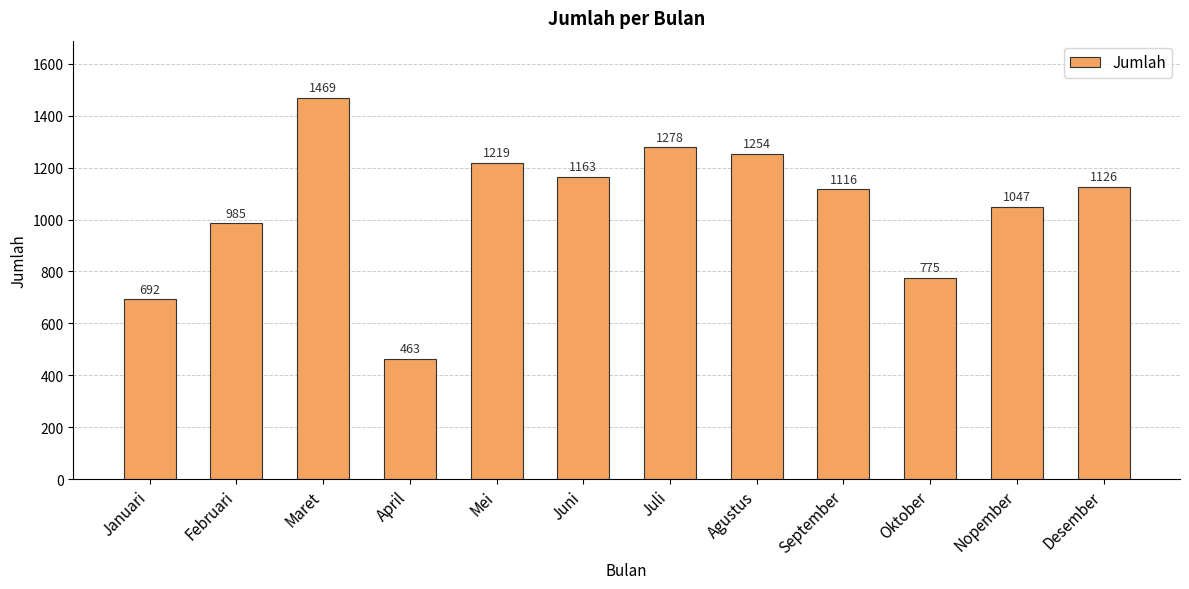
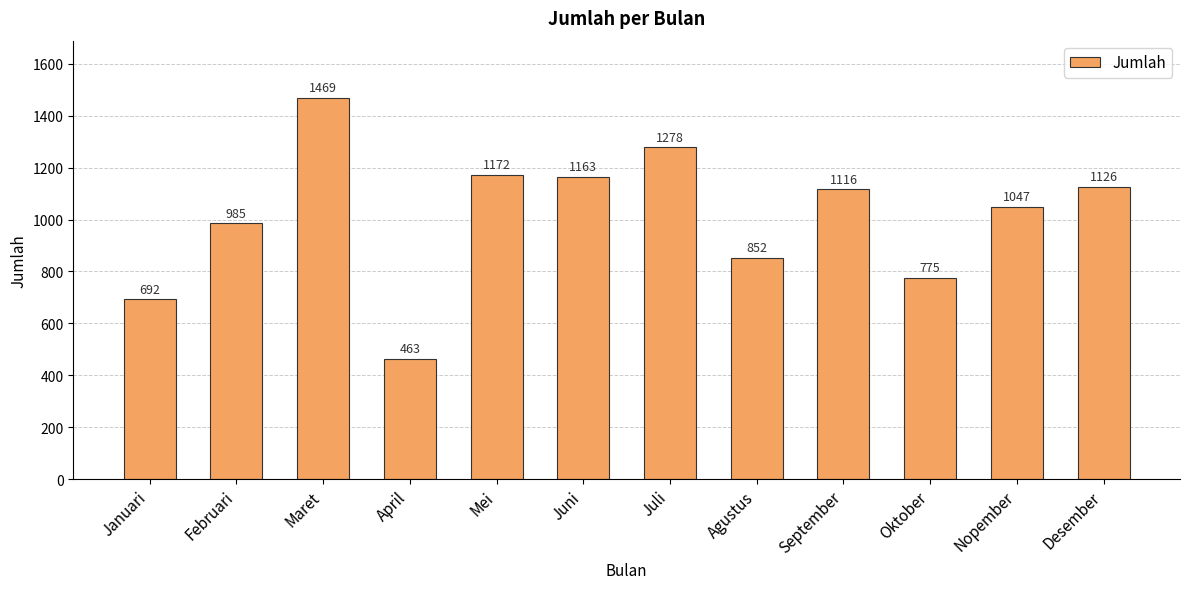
  {
    "Januari": 692,
    "Februari": 985,
    "Maret": 1469,
    "April": 463,
-   "Mei": 1219,
+   "Mei": 1172,
    "Juni": 1163,
    "Juli": 1278,
-   "Agustus": 1254,
+   "Agustus": 852,
    "September": 1116,
    "Oktober": 775,
    "Nopember": 1047,
    "Desember": 1126
  }
